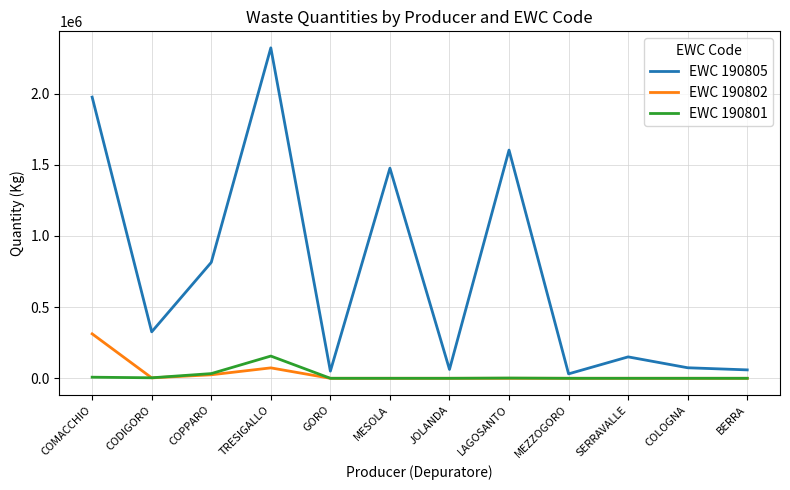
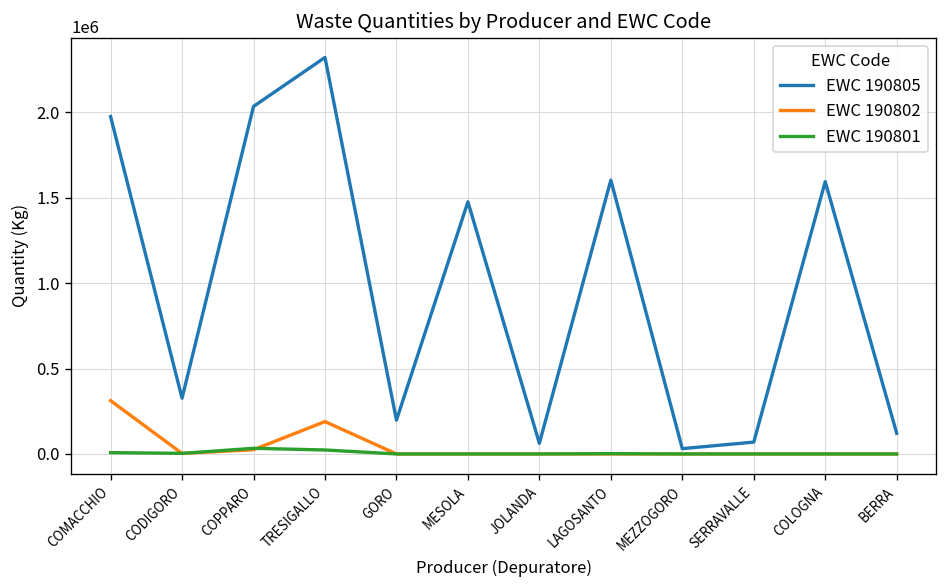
  {
    "EWC 190805": {
      "COMACCHIO": 1980000,
      "CODIGORO": 330000,
-     "COPPARO": 810000,
+     "COPPARO": 2040000,
      "TRESIGALLO": 2320000,
-     "GORO": 50000,
+     "GORO": 200000,
      "MESOLA": 1480000,
      "JOLANDA": 60000,
      "LAGOSANTO": 1600000,
      "MEZZOGORO": 30000,
-     "SERRAVALLE": 150000,
-     "COLOGNA": 70000,
-     "BERRA": 60000
+     "SERRAVALLE": 70000,
+     "COLOGNA": 1590000,
+     "BERRA": 120000
    },
    "EWC 190802": {
      "COMACCHIO": 310000,
-     "TRESIGALLO": 70000
+     "TRESIGALLO": 190000
    },
    "EWC 190801": {
      "COMACCHIO": 10000,
-     "TRESIGALLO": 160000
+     "TRESIGALLO": 20000
    }
  }
